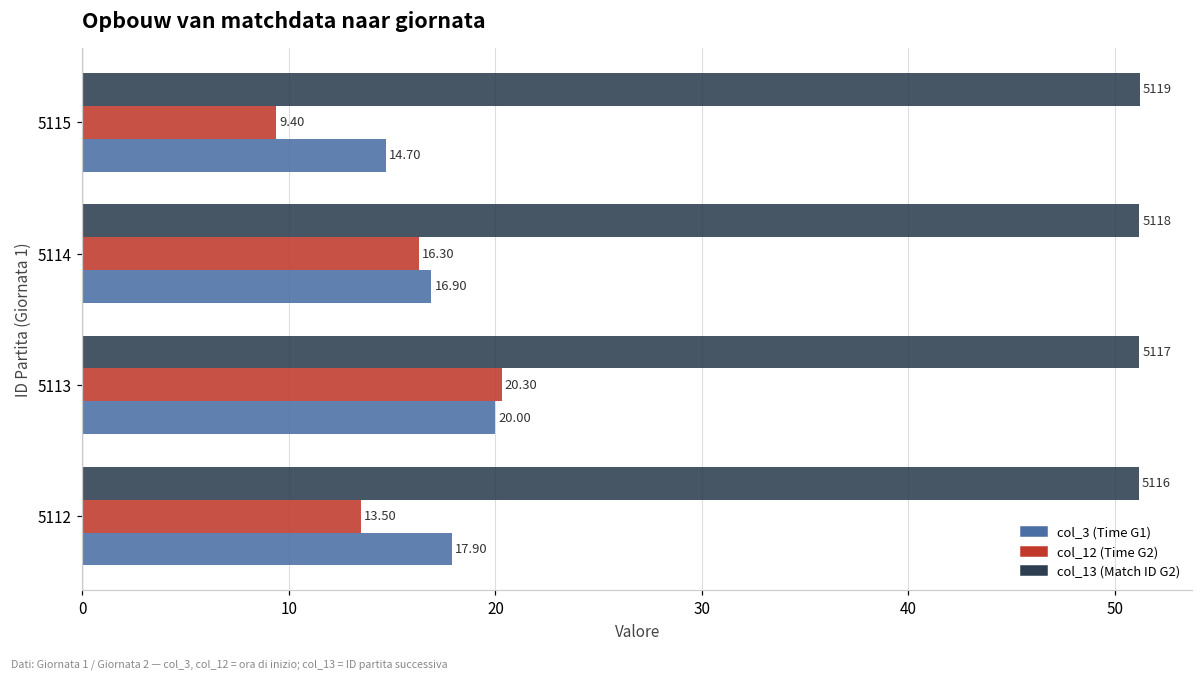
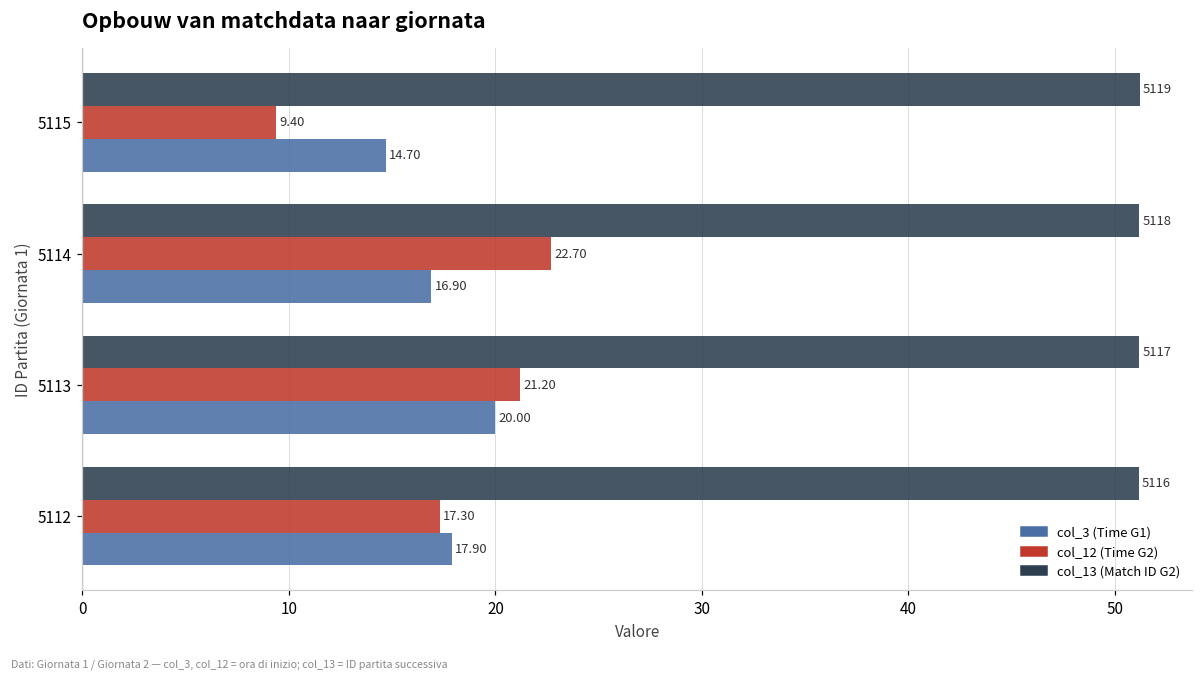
  {
    "col_3 (Time G1)": {
      "5115": 14.70,
      "5114": 16.90,
      "5113": 20.00,
      "5112": 17.90
    },
    "col_12 (Time G2)": {
      "5115": 9.40,
-     "5114": 16.30,
-     "5113": 20.30,
-     "5112": 13.50
+     "5114": 22.70,
+     "5113": 21.20,
+     "5112": 17.30
    }
  }
